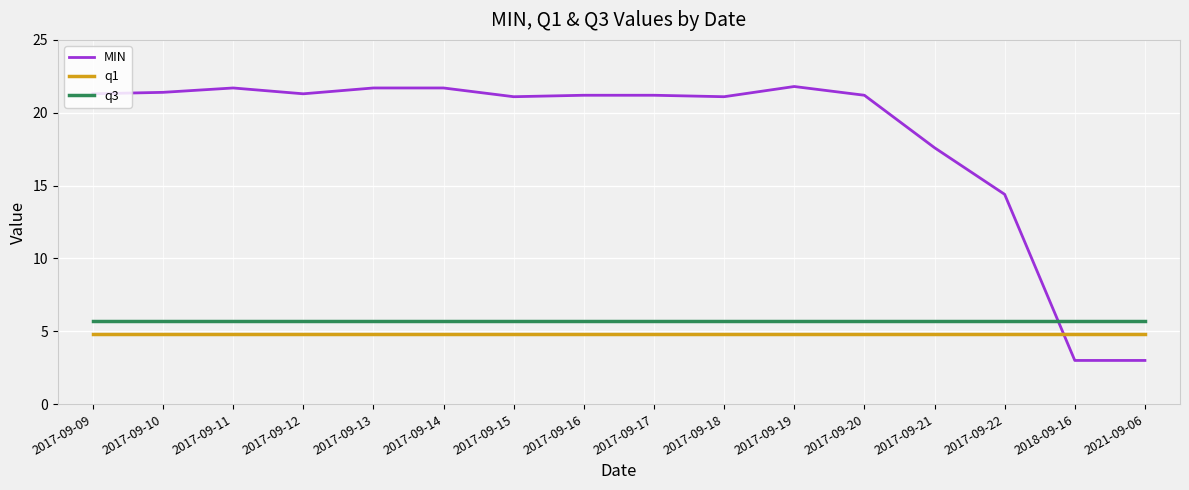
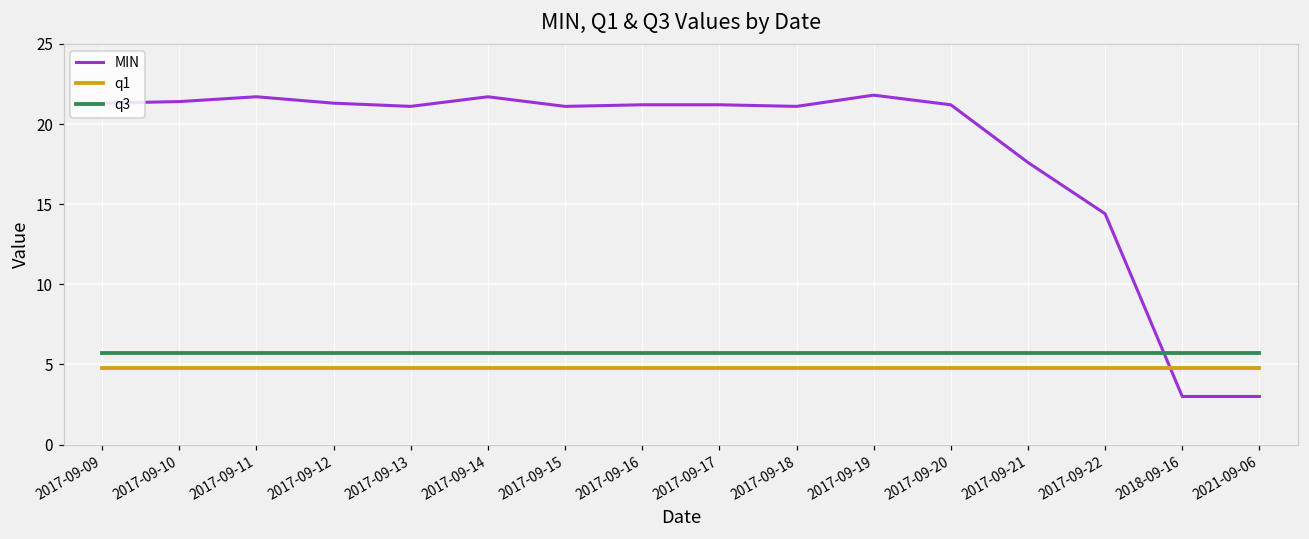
  {
    "MIN": {
      "2017-09-10": 21.4,
      "2017-09-11": 21.7,
      "2017-09-12": 21.3,
-     "2017-09-13": 21.7,
+     "2017-09-13": 21.1,
      "2017-09-14": 21.7,
      "2017-09-15": 21.1,
      "2017-09-16": 21.2,
      "2017-09-17": 21.2,
      "2017-09-18": 21.1,
      "2017-09-19": 21.8,
      "2017-09-20": 21.2,
      "2017-09-21": 17.6,
      "2017-09-22": 14.4,
      "2018-09-16": 3.0,
      "2021-09-06": 3.0
    },
    "q1": {
      "2017-09-09": 4.8,
      "2017-09-10": 4.8,
      "2017-09-11": 4.8,
      "2017-09-12": 4.8,
      "2017-09-13": 4.8,
      "2017-09-14": 4.8,
      "2017-09-15": 4.8,
      "2017-09-16": 4.8,
      "2017-09-17": 4.8,
      "2017-09-18": 4.8,
      "2017-09-19": 4.8,
      "2017-09-20": 4.8,
      "2017-09-21": 4.8,
      "2017-09-22": 4.8,
      "2018-09-16": 4.8,
      "2021-09-06": 4.8
    },
    "q3": {
      "2017-09-09": 5.7,
      "2017-09-10": 5.7,
      "2017-09-11": 5.7,
      "2017-09-12": 5.7,
      "2017-09-13": 5.7,
      "2017-09-14": 5.7,
      "2017-09-15": 5.7,
      "2017-09-16": 5.7,
      "2017-09-17": 5.7,
      "2017-09-18": 5.7,
      "2017-09-19": 5.7,
      "2017-09-20": 5.7,
      "2017-09-21": 5.7,
      "2017-09-22": 5.7,
      "2018-09-16": 5.7,
      "2021-09-06": 5.7
    }
  }
